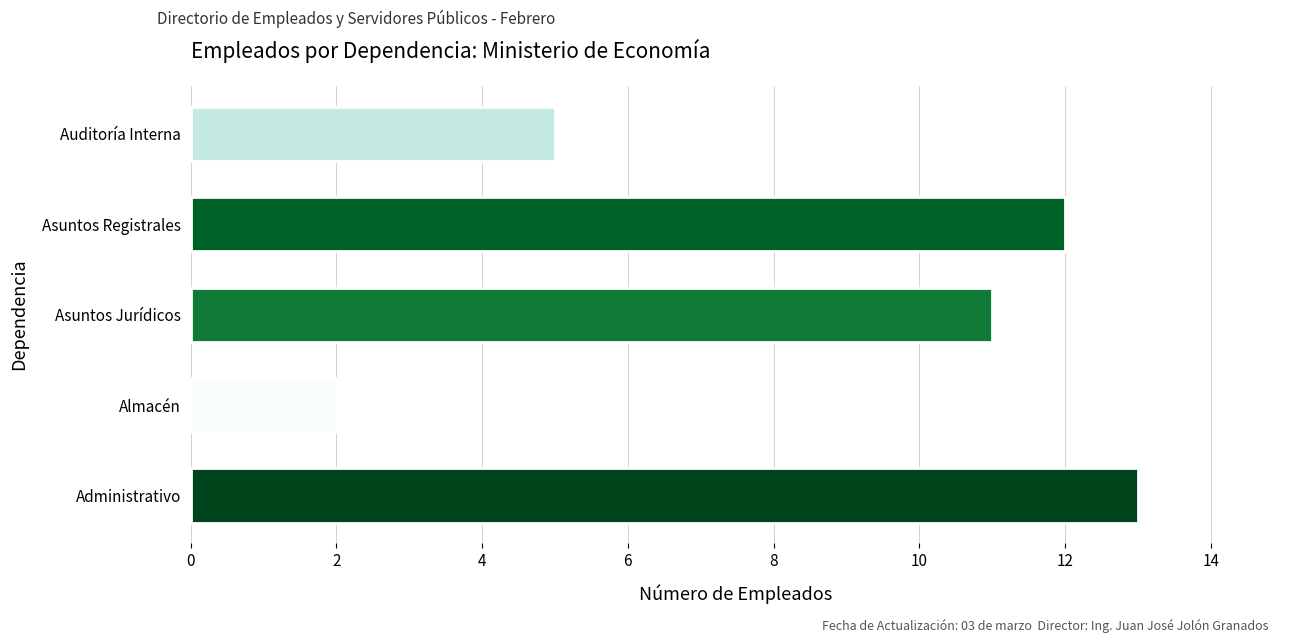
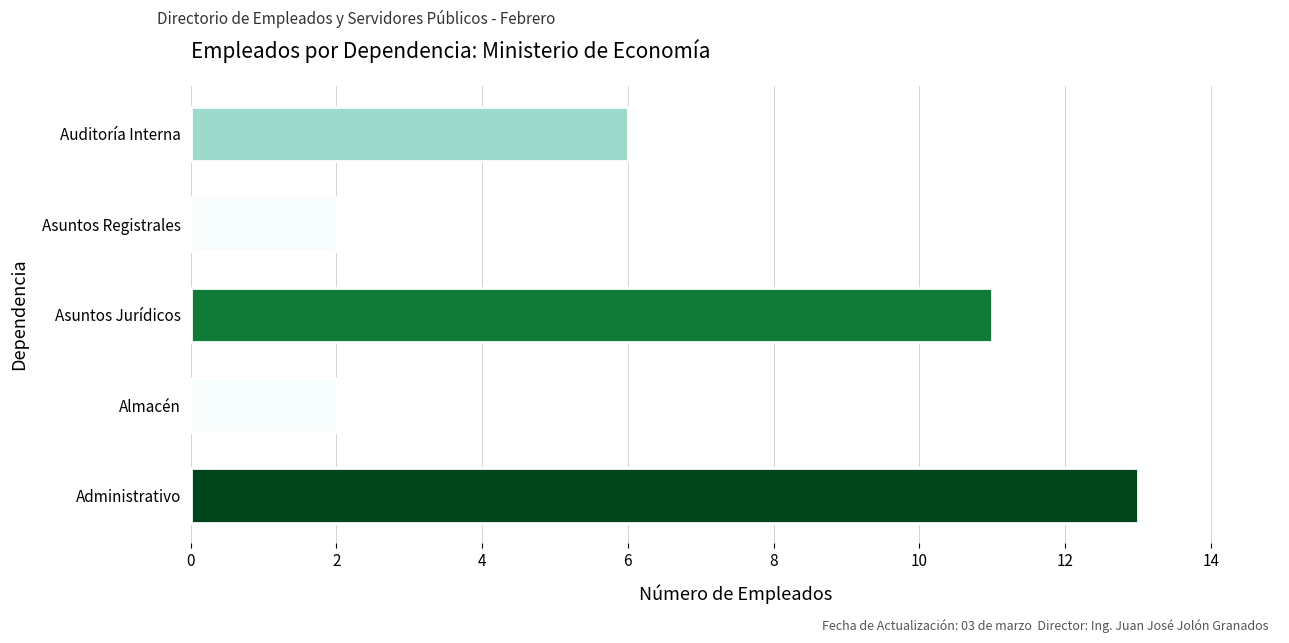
  {
-   "Auditoría Interna": 5,
-   "Asuntos Registrales": 12,
+   "Auditoría Interna": 6,
+   "Asuntos Registrales": 2,
    "Asuntos Jurídicos": 11,
    "Almacén": 2,
    "Administrativo": 13
  }
